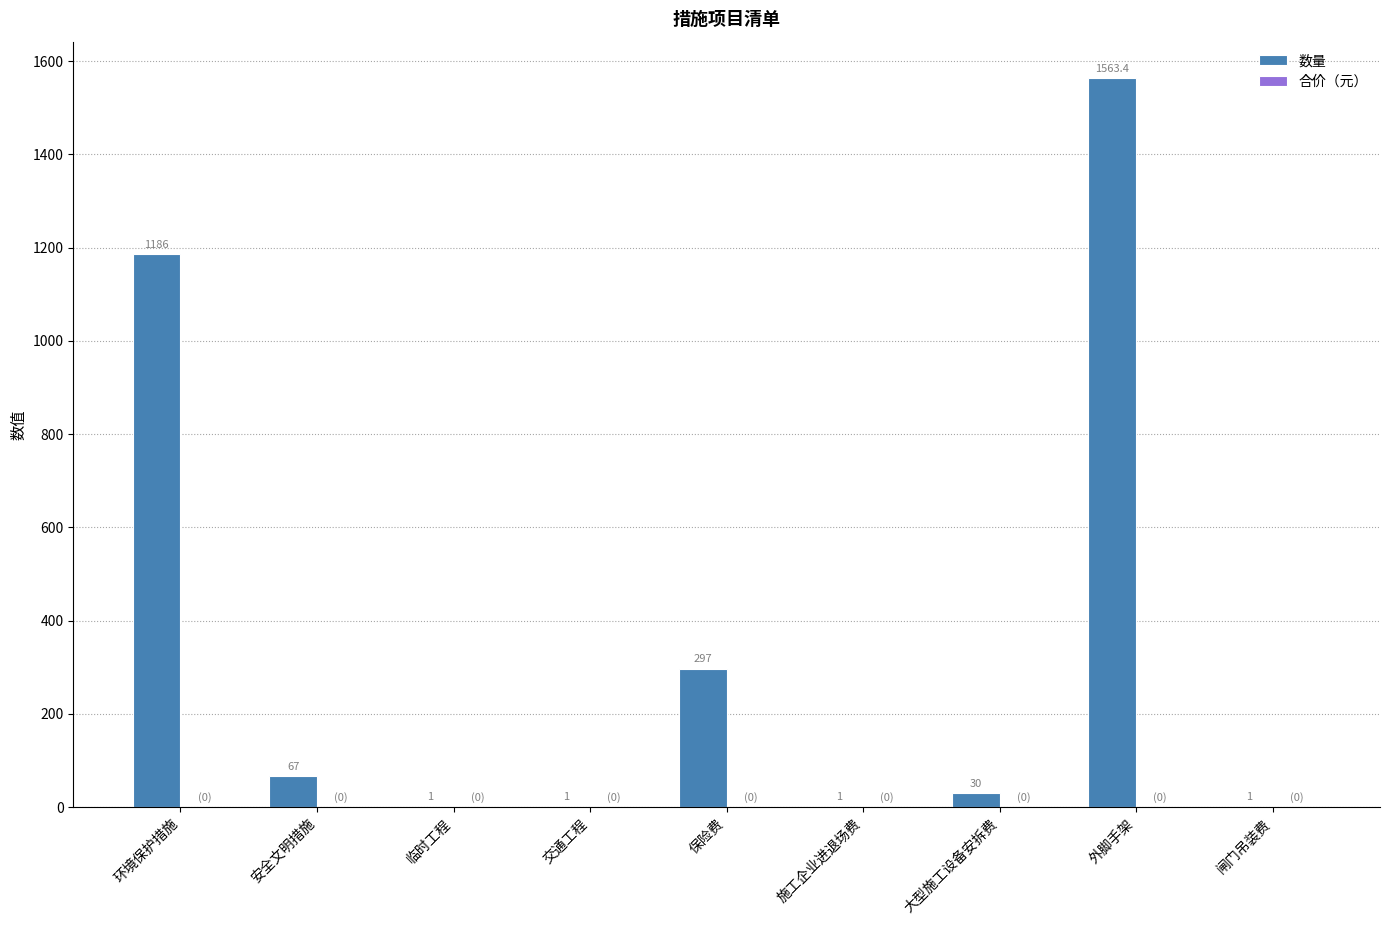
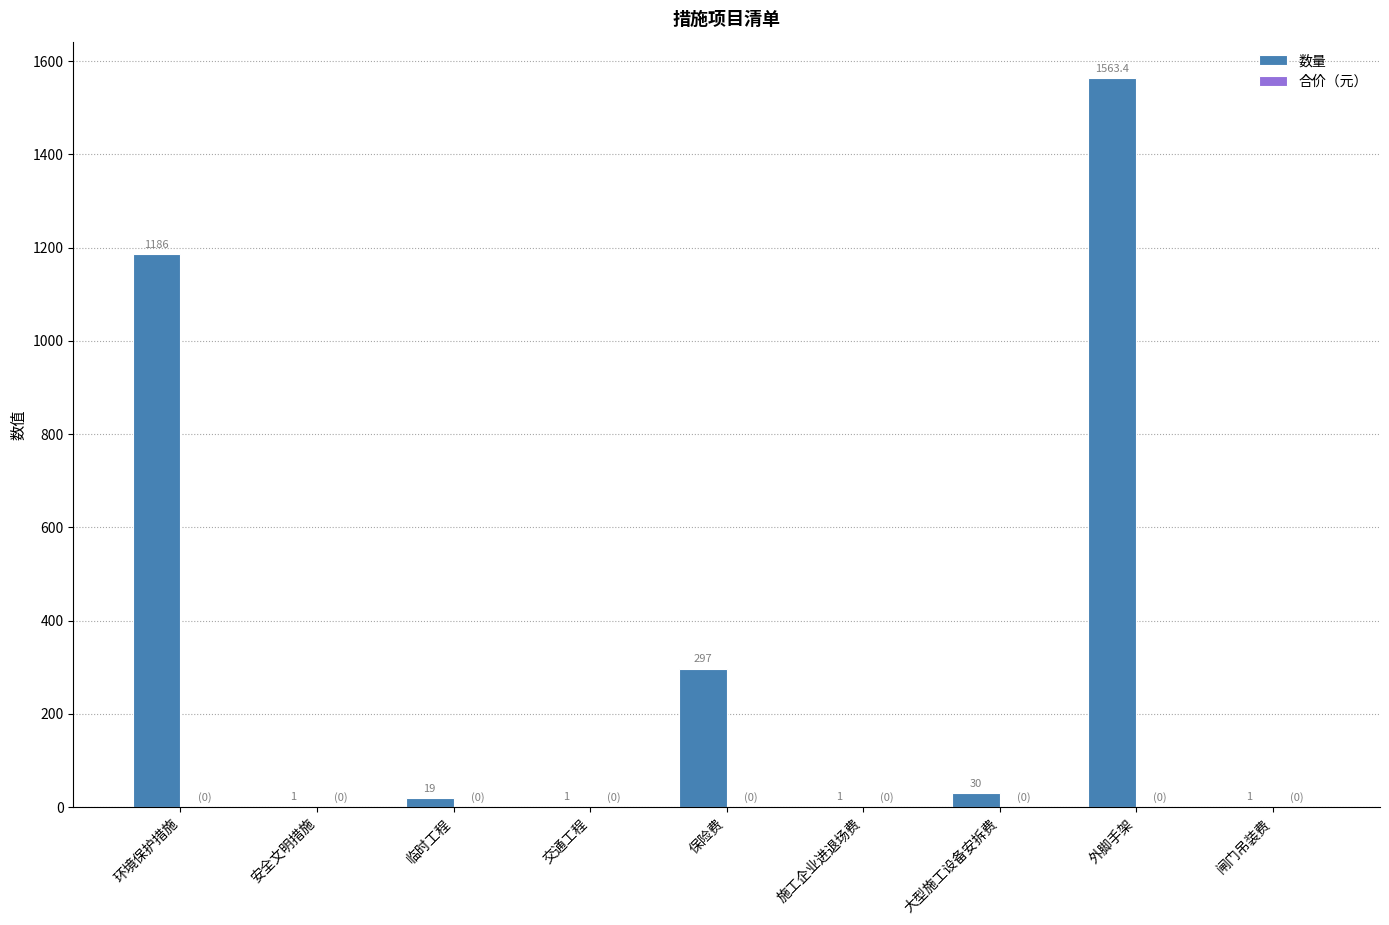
  {
    "数量": {
      "环境保护措施": "1186",
-     "安全文明措施": "67",
-     "临时工程": "1",
+     "安全文明措施": "1",
+     "临时工程": "19",
      "交通工程": "1",
      "保险费": "297",
      "施工企业进退场费": "1",
      "大型施工设备安拆费": "30",
      "外脚手架": "1563.4",
      "闸门吊装费": "1"
    },
    "合价（元）": {
      "环境保护措施": "(0)",
      "安全文明措施": "(0)",
      "临时工程": "(0)",
      "交通工程": "(0)",
      "保险费": "(0)",
      "施工企业进退场费": "(0)",
      "大型施工设备安拆费": "(0)",
      "外脚手架": "(0)",
      "闸门吊装费": "(0)"
    }
  }
